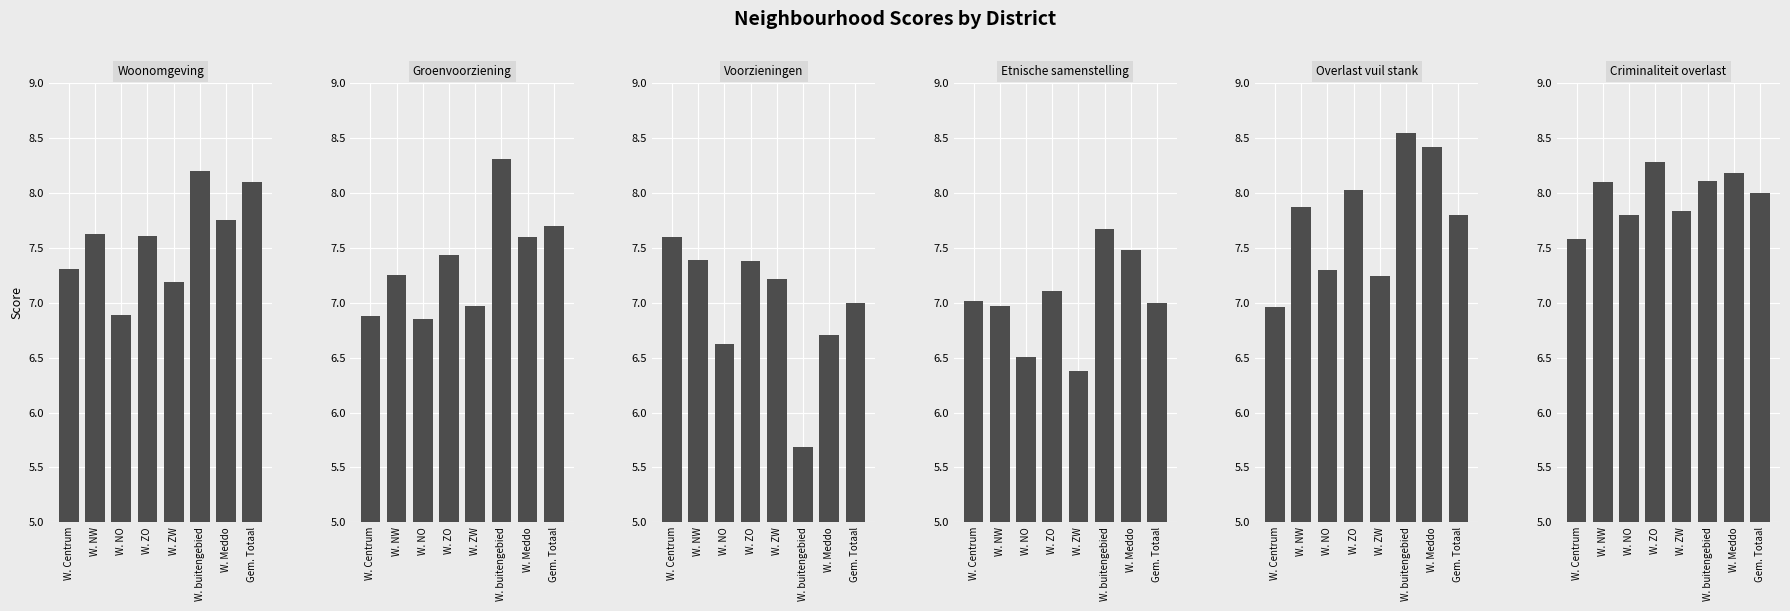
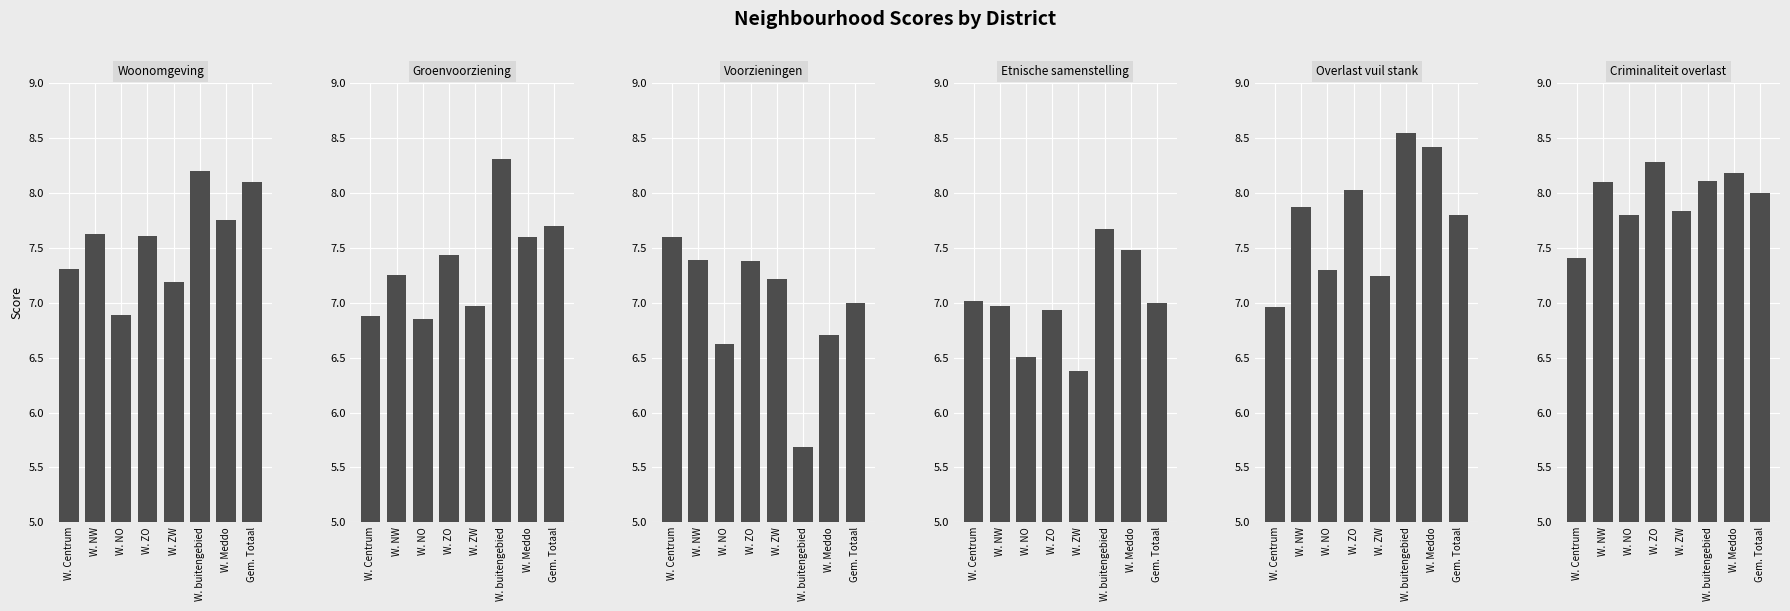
  {
    "Woonomgeving": {
      "W. Centrum": 7.31,
      "W. NW": 7.63,
      "W. NO": 6.89,
      "W. ZO": 7.61,
      "W. ZW": 7.19,
      "W. buitengebied": 8.20,
      "W. Meddo": 7.75,
      "Gem. Totaal": 8.10
    },
    "Groenvoorziening": {
      "W. Centrum": 6.88,
      "W. NW": 7.25,
      "W. NO": 6.85,
      "W. ZO": 7.44,
      "W. ZW": 6.97,
      "W. buitengebied": 8.31,
      "W. Meddo": 7.60,
      "Gem. Totaal": 7.70
    },
    "Voorzieningen": {
      "W. Centrum": 7.60,
      "W. NW": 7.39,
      "W. NO": 6.62,
      "W. ZO": 7.38,
      "W. ZW": 7.22,
      "W. buitengebied": 5.69,
      "W. Meddo": 6.71,
      "Gem. Totaal": 7.00
    },
    "Etnische samenstelling": {
      "W. Centrum": 7.02,
      "W. NW": 6.97,
      "W. NO": 6.51,
-     "W. ZO": 7.11,
+     "W. ZO": 6.93,
      "W. ZW": 6.38,
      "W. buitengebied": 7.67,
      "W. Meddo": 7.48,
      "Gem. Totaal": 7.00
    },
    "Overlast vuil stank": {
      "W. Centrum": 6.96,
      "W. NW": 7.87,
      "W. NO": 7.30,
      "W. ZO": 8.03,
      "W. ZW": 7.24,
      "W. buitengebied": 8.55,
      "W. Meddo": 8.42,
      "Gem. Totaal": 7.80
    },
    "Criminaliteit overlast": {
-     "W. Centrum": 7.58,
+     "W. Centrum": 7.41,
      "W. NW": 8.10,
      "W. NO": 7.80,
      "W. ZO": 8.28,
      "W. ZW": 7.84,
      "W. buitengebied": 8.11,
      "W. Meddo": 8.18,
      "Gem. Totaal": 8.00
    }
  }
